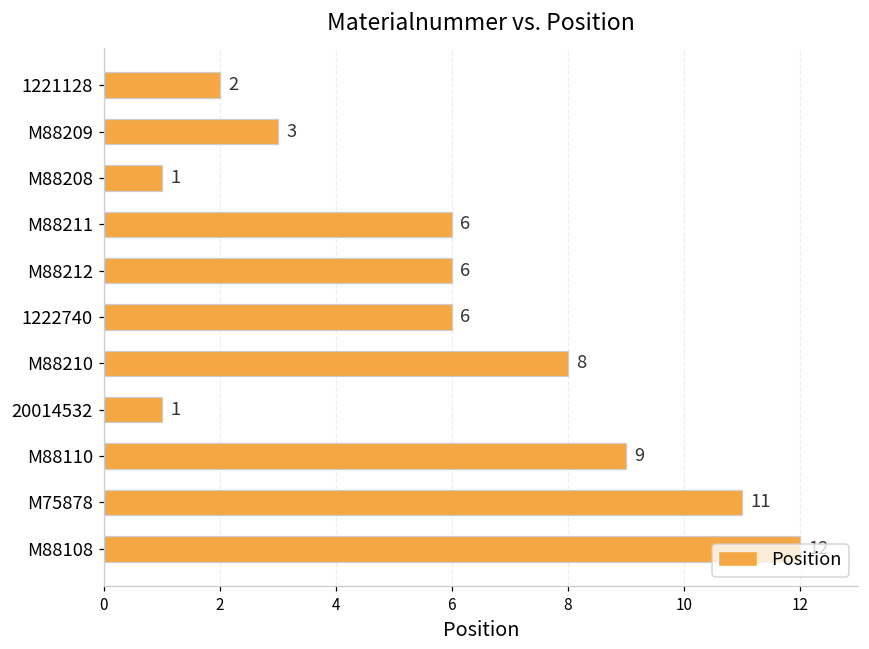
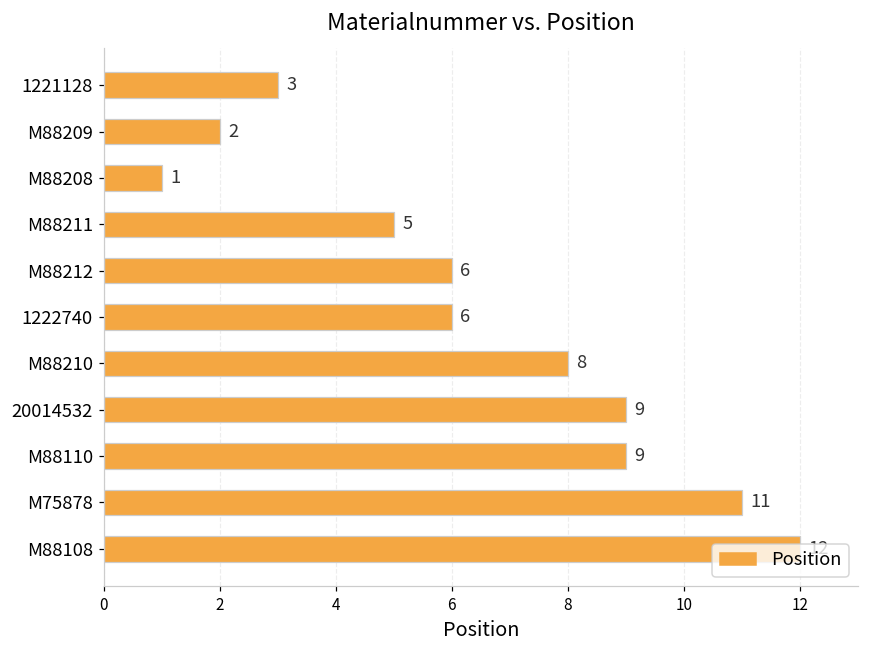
  {
-   "1221128": 2,
-   "M88209": 3,
+   "1221128": 3,
+   "M88209": 2,
    "M88208": 1,
-   "M88211": 6,
+   "M88211": 5,
    "M88212": 6,
    "1222740": 6,
    "M88210": 8,
-   "20014532": 1,
+   "20014532": 9,
    "M88110": 9,
    "M75878": 11
  }
